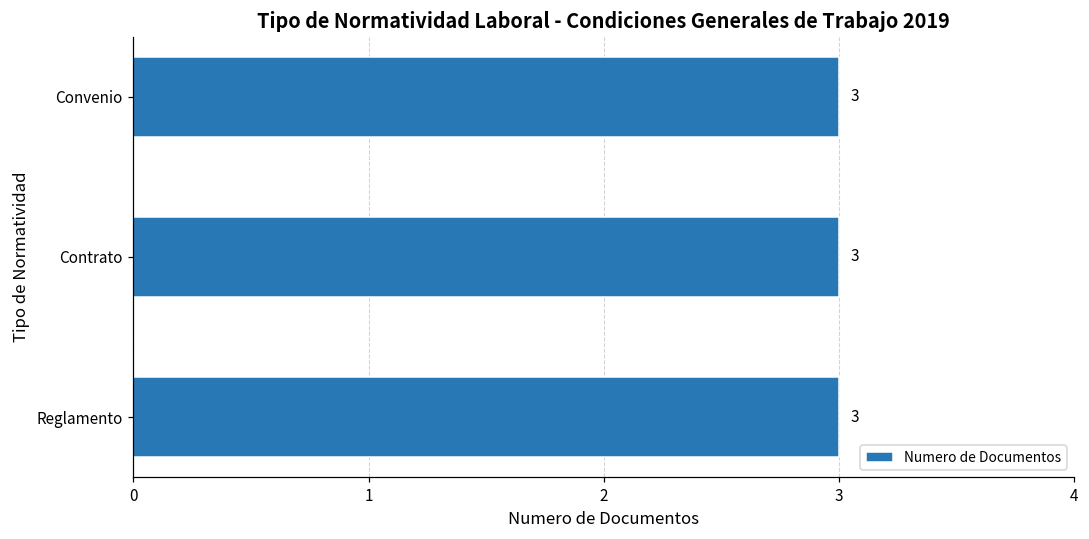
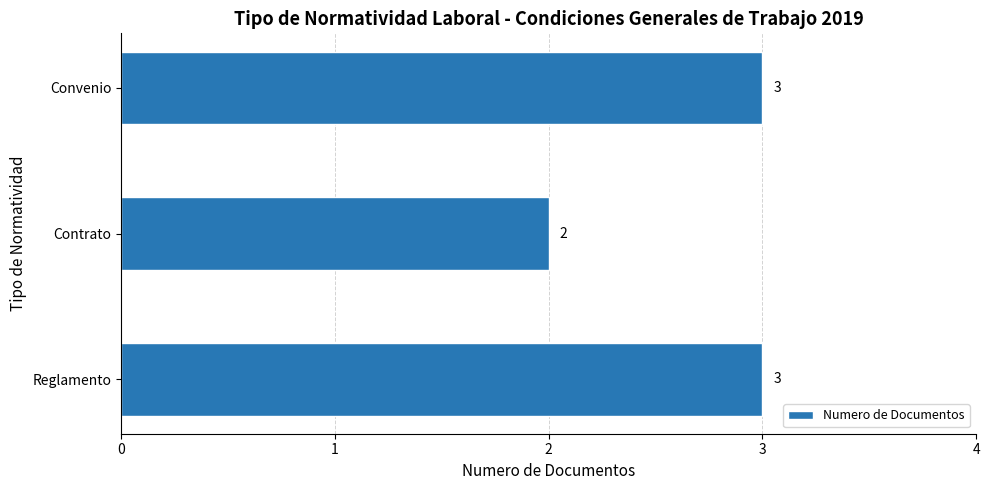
  {
    "Convenio": 3,
-   "Contrato": 3,
+   "Contrato": 2,
    "Reglamento": 3
  }
